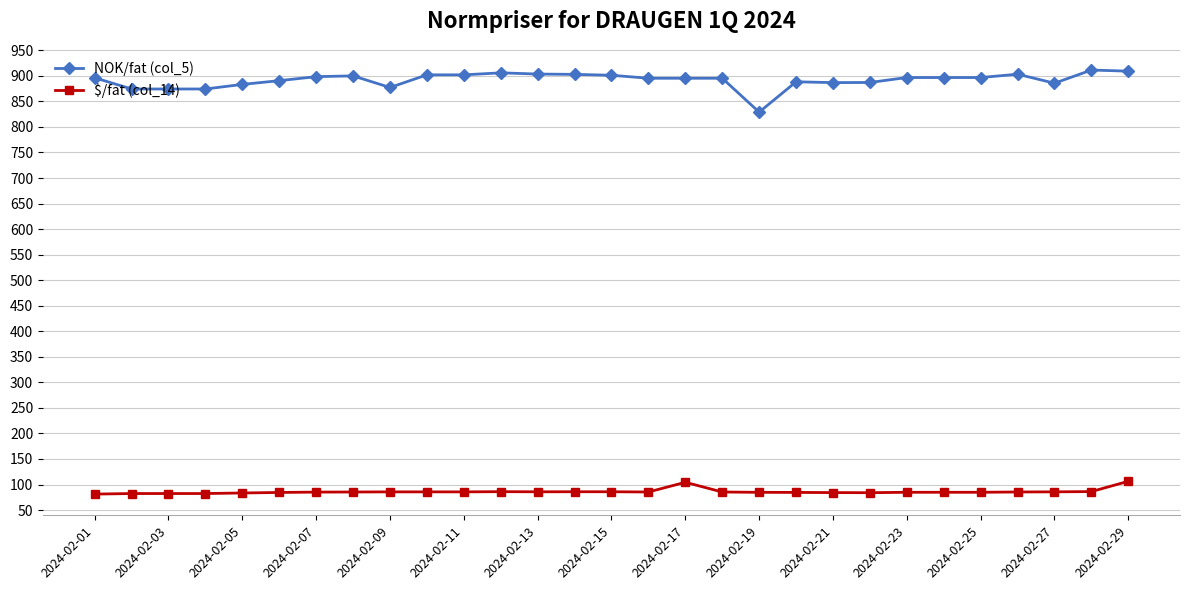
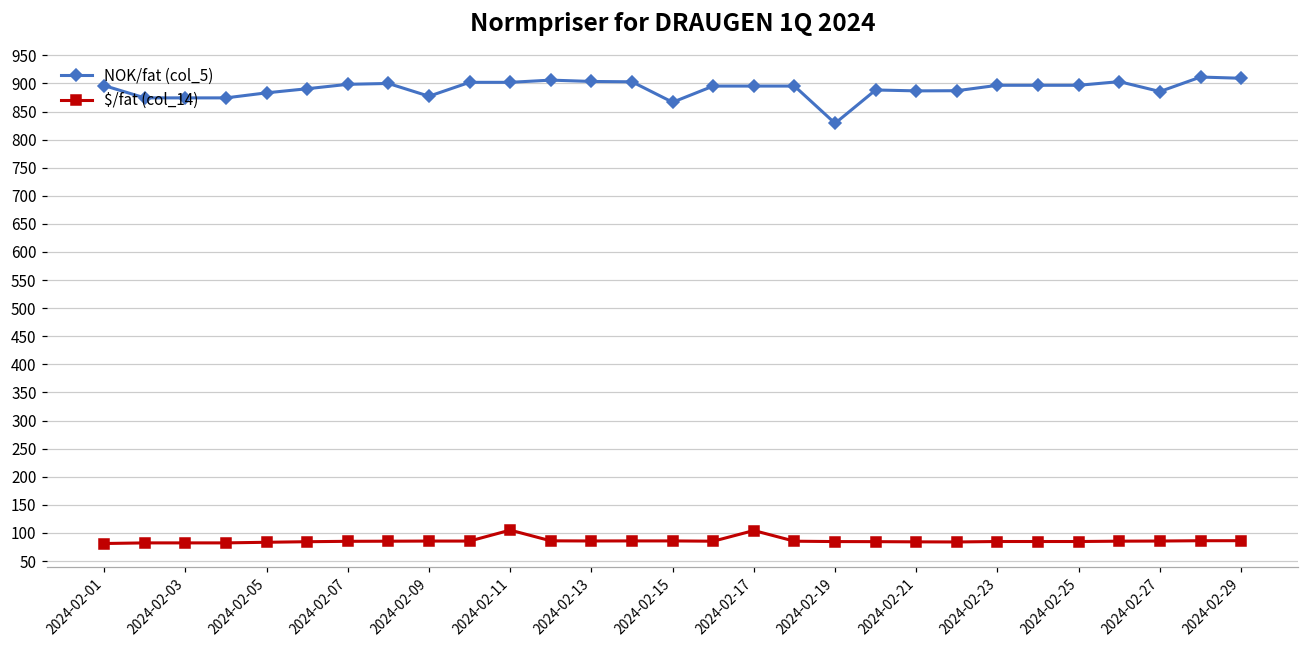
  {
    "NOK/fat (col_5)": {
      "2024-02-01": 900,
      "2024-02-03": 870,
      "2024-02-05": 880,
      "2024-02-07": 900,
      "2024-02-09": 880,
      "2024-02-11": 900,
      "2024-02-13": 900,
-     "2024-02-15": 900,
+     "2024-02-15": 870,
      "2024-02-17": 900,
      "2024-02-19": 830,
      "2024-02-21": 890,
      "2024-02-23": 900,
      "2024-02-25": 900,
      "2024-02-27": 890,
      "2024-02-29": 910
    },
    "$/fat (col_14)": {
      "2024-02-01": 80,
      "2024-02-03": 80,
      "2024-02-05": 80,
      "2024-02-07": 90,
      "2024-02-09": 90,
-     "2024-02-11": 90,
+     "2024-02-11": 110,
      "2024-02-13": 90,
      "2024-02-15": 90,
      "2024-02-17": 100,
      "2024-02-19": 80,
      "2024-02-21": 80,
      "2024-02-23": 80,
      "2024-02-25": 80,
      "2024-02-27": 90,
-     "2024-02-29": 110
+     "2024-02-29": 90
    }
  }
